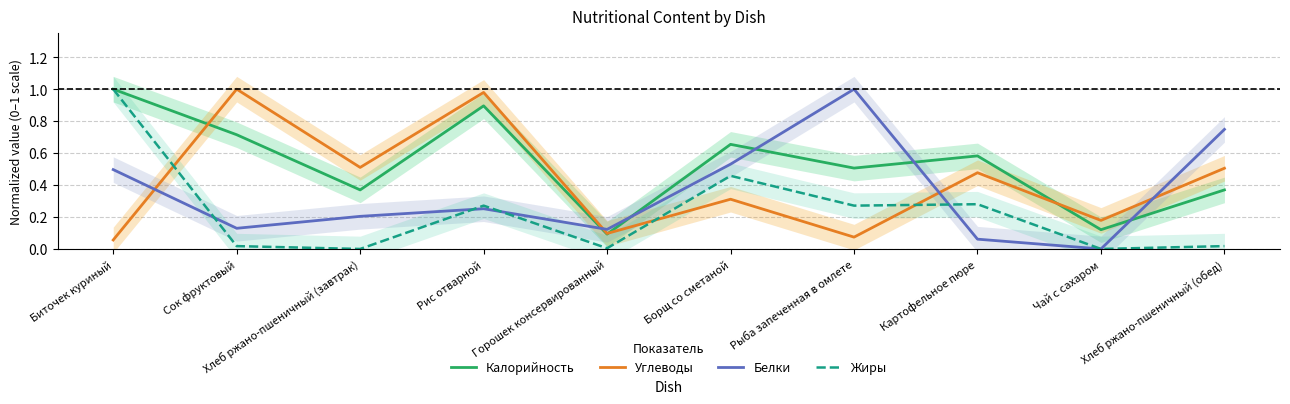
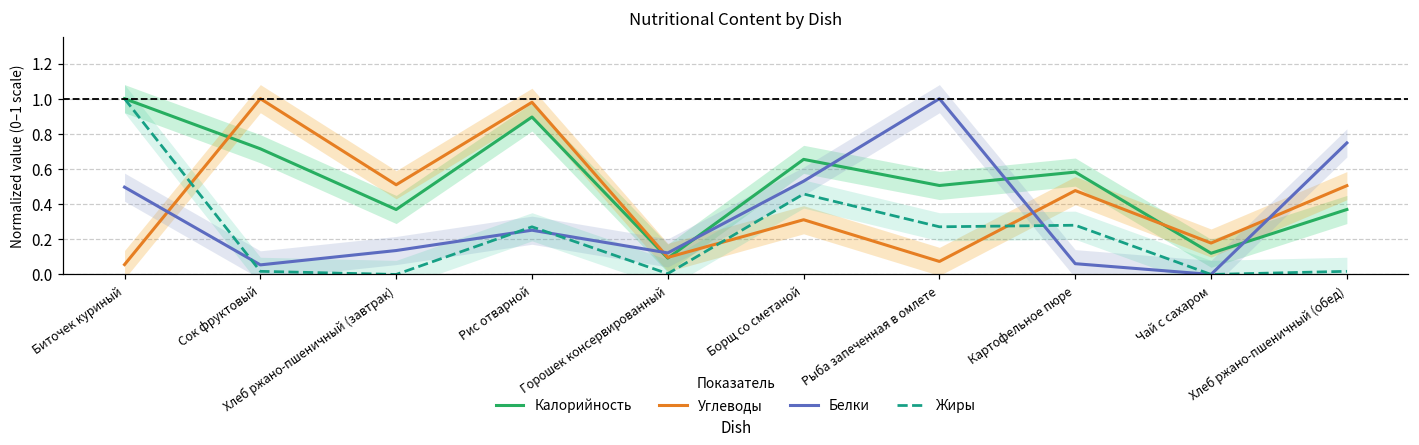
  {
    "Белки": {
      "Биточек куриный": 0.50,
-     "Сок фруктовый": 0.13,
-     "Хлеб ржано-пшеничный (завтрак)": 0.20,
+     "Сок фруктовый": 0.05,
+     "Хлеб ржано-пшеничный (завтрак)": 0.14,
      "Рис отварной": 0.25,
      "Горошек консервированный": 0.12,
      "Рыба запеченная в омлете": 1.00,
      "Картофельное пюре": 0.06,
      "Хлеб ржано-пшеничный (обед)": 0.75
    }
  }
